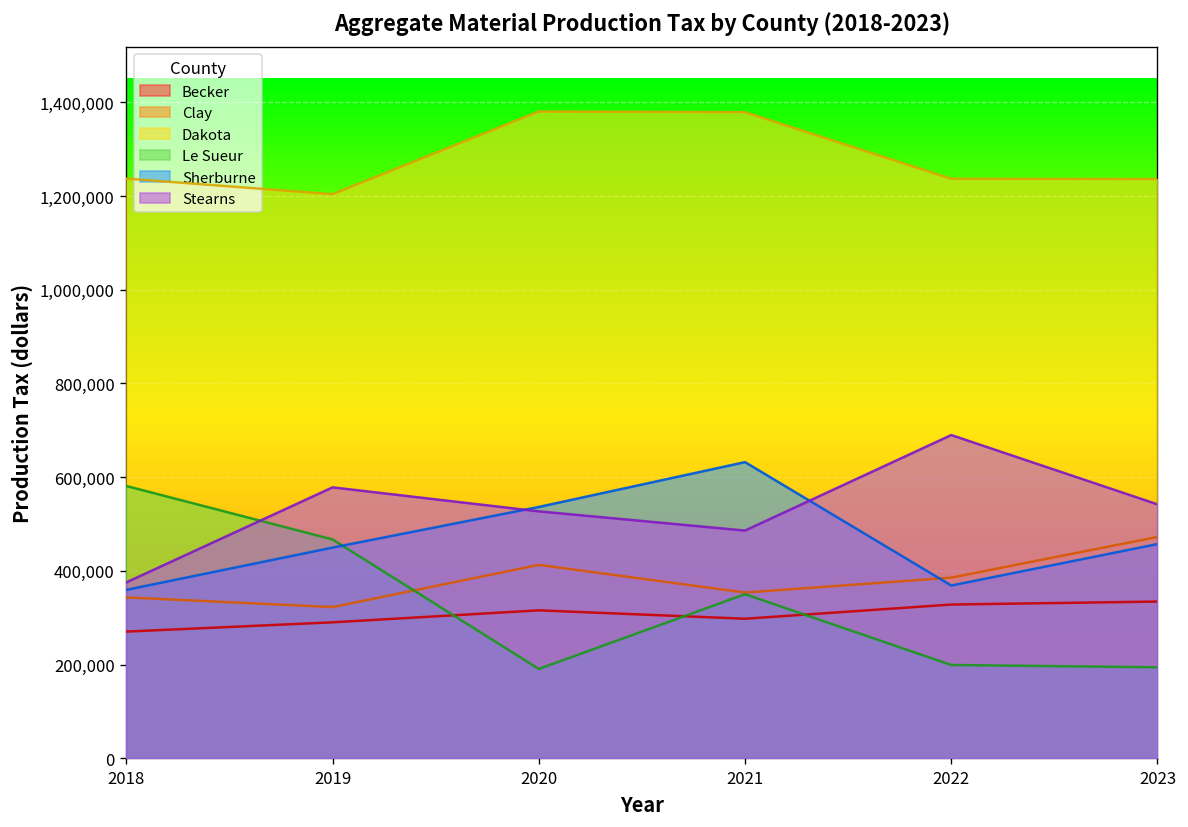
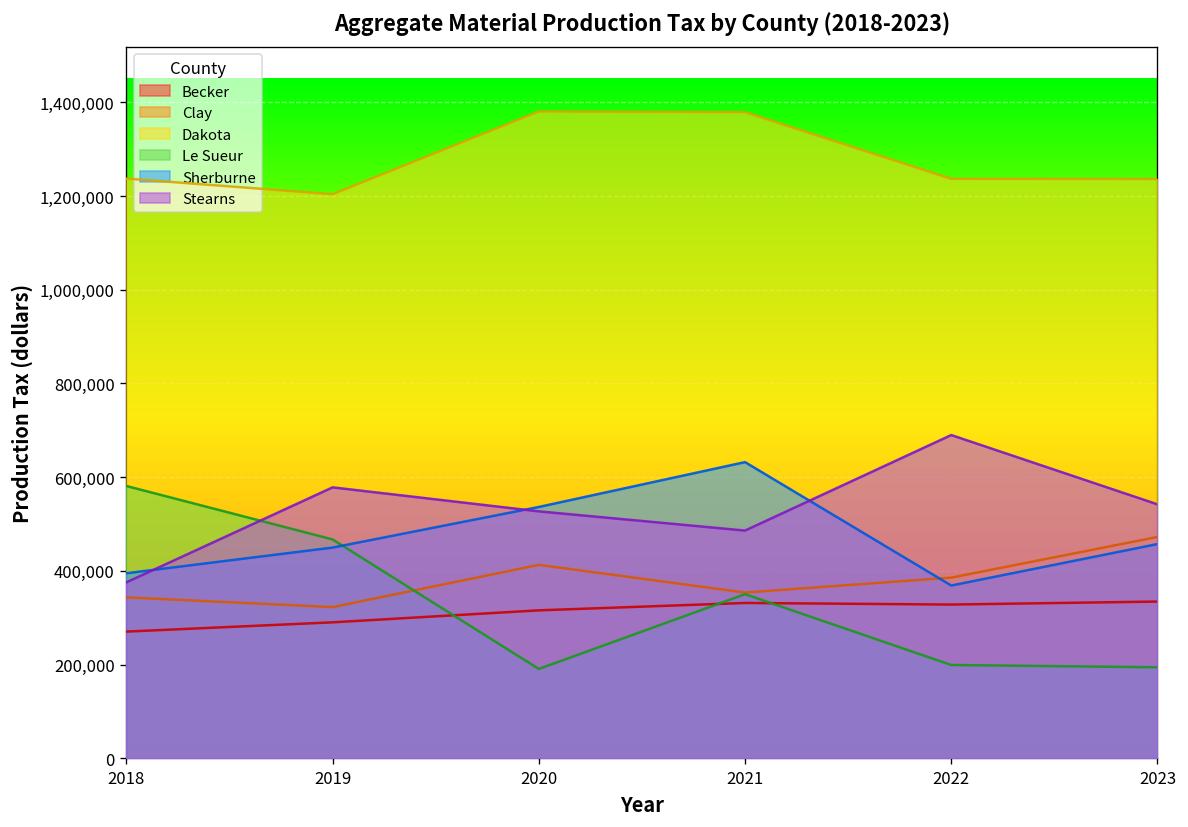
  {
    "Becker": {
      "2018": "270,000",
      "2019": "290,000",
      "2020": "320,000",
-     "2021": "300,000",
+     "2021": "330,000",
      "2022": "330,000",
      "2023": "330,000"
    },
    "Clay": {
      "2018": "340,000",
      "2019": "320,000",
      "2020": "410,000",
      "2022": "390,000",
      "2023": "470,000"
    },
    "Dakota": {
      "2018": "1,240,000",
      "2019": "1,200,000",
      "2020": "1,380,000",
      "2021": "1,380,000",
      "2022": "1,240,000",
      "2023": "1,240,000"
    },
    "Le Sueur": {
      "2018": "580,000",
      "2019": "470,000",
      "2020": "190,000",
      "2022": "200,000",
      "2023": "190,000"
    },
    "Sherburne": {
-     "2018": "360,000",
+     "2018": "390,000",
      "2019": "450,000",
      "2020": "540,000",
      "2021": "630,000",
      "2022": "370,000",
      "2023": "460,000"
    },
    "Stearns": {
      "2018": "380,000",
      "2019": "580,000",
      "2020": "530,000",
      "2021": "490,000",
      "2022": "690,000",
      "2023": "540,000"
    }
  }
